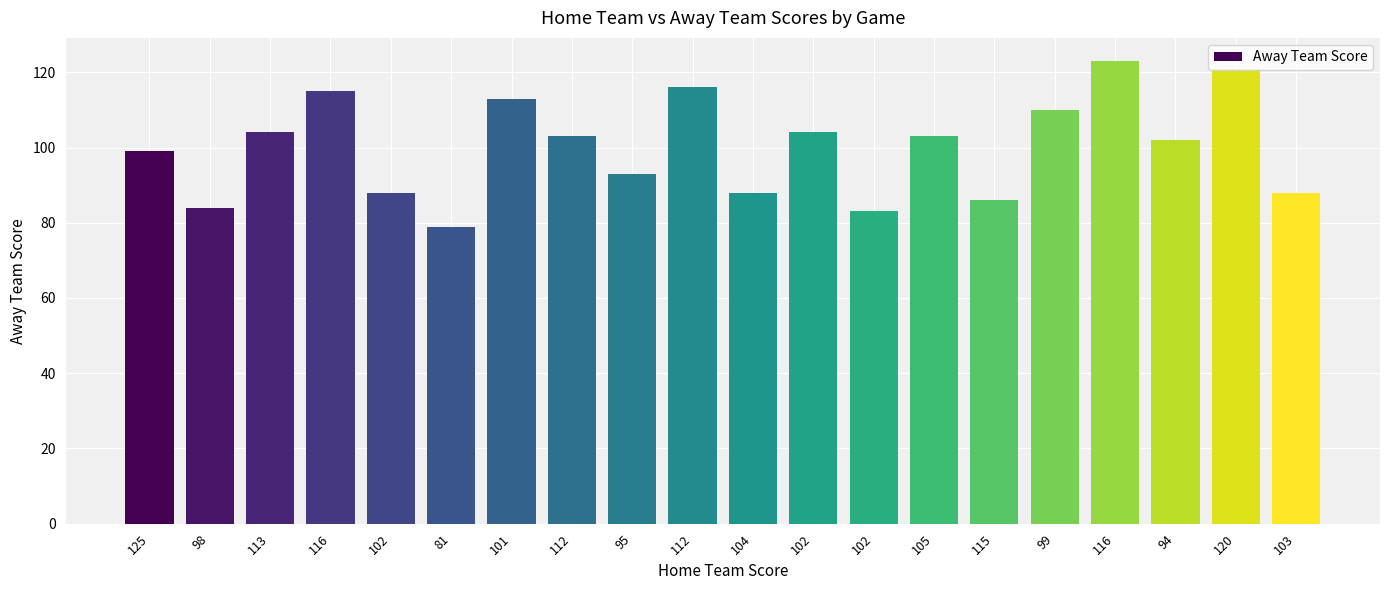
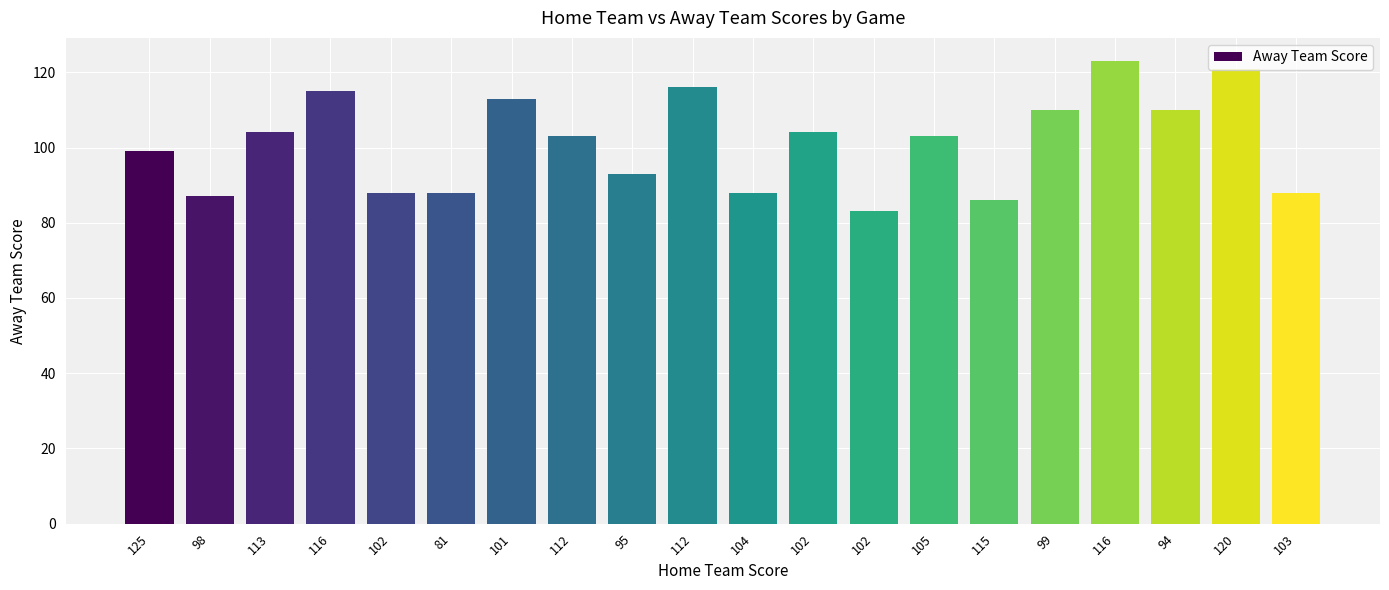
  {
    "125": 99,
-   "98": 84,
+   "98": 87,
    "113": 104,
-   "81": 79,
+   "81": 88,
    "101": 113,
    "95": 93,
    "104": 88,
    "105": 103,
    "115": 86,
    "99": 110,
-   "94": 102,
+   "94": 110,
    "103": 88
  }
